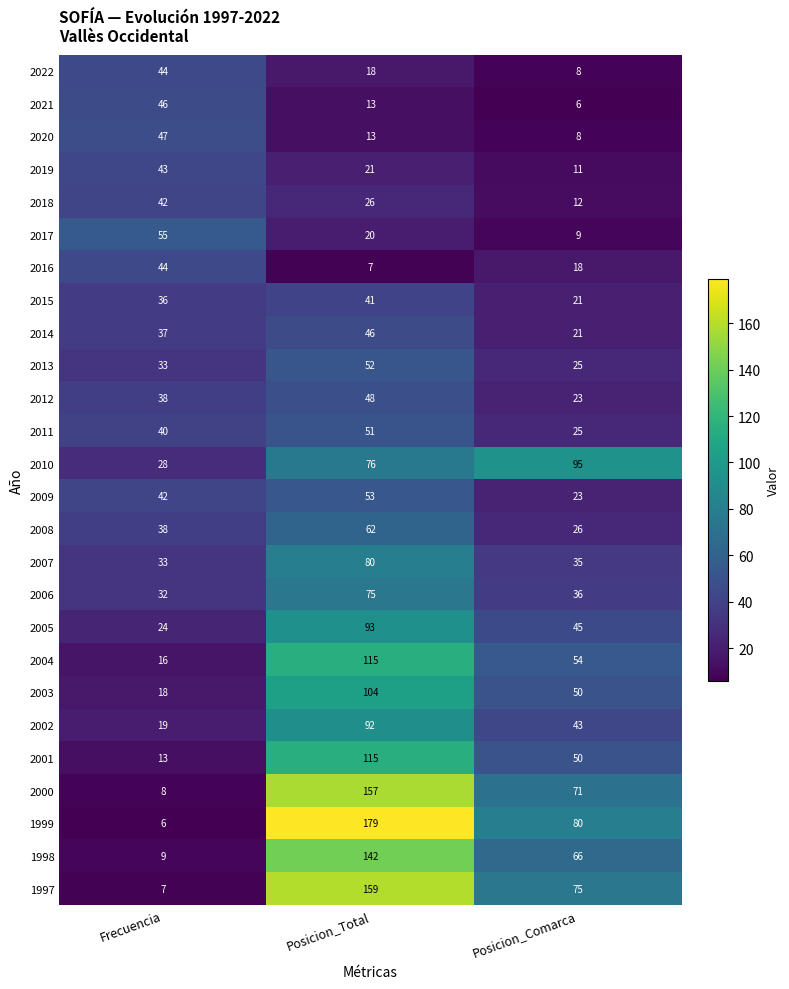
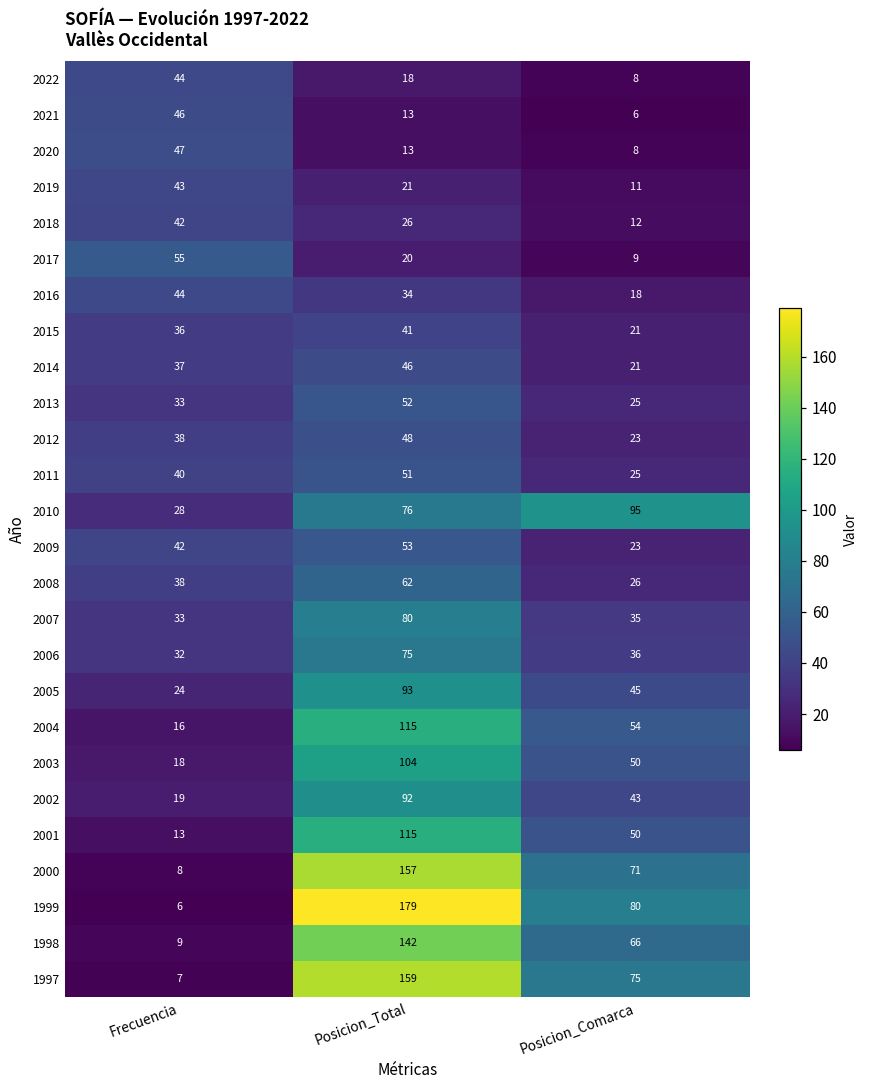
  {
    "2022": {
      "Frecuencia": 44,
      "Posicion_Total": 18,
      "Posicion_Comarca": 8
    },
    "2021": {
      "Frecuencia": 46,
      "Posicion_Total": 13,
      "Posicion_Comarca": 6
    },
    "2020": {
      "Frecuencia": 47,
      "Posicion_Total": 13,
      "Posicion_Comarca": 8
    },
    "2019": {
      "Frecuencia": 43,
      "Posicion_Total": 21,
      "Posicion_Comarca": 11
    },
    "2018": {
      "Frecuencia": 42,
      "Posicion_Total": 26,
      "Posicion_Comarca": 12
    },
    "2017": {
      "Frecuencia": 55,
      "Posicion_Total": 20,
      "Posicion_Comarca": 9
    },
    "2016": {
      "Frecuencia": 44,
-     "Posicion_Total": 7,
+     "Posicion_Total": 34,
      "Posicion_Comarca": 18
    },
    "2015": {
      "Frecuencia": 36,
      "Posicion_Total": 41,
      "Posicion_Comarca": 21
    },
    "2014": {
      "Frecuencia": 37,
      "Posicion_Total": 46,
      "Posicion_Comarca": 21
    },
    "2013": {
      "Frecuencia": 33,
      "Posicion_Total": 52,
      "Posicion_Comarca": 25
    },
    "2012": {
      "Frecuencia": 38,
      "Posicion_Total": 48,
      "Posicion_Comarca": 23
    },
    "2011": {
      "Frecuencia": 40,
      "Posicion_Total": 51,
      "Posicion_Comarca": 25
    },
    "2010": {
      "Frecuencia": 28,
      "Posicion_Total": 76,
      "Posicion_Comarca": 95
    },
    "2009": {
      "Frecuencia": 42,
      "Posicion_Total": 53,
      "Posicion_Comarca": 23
    },
    "2008": {
      "Frecuencia": 38,
      "Posicion_Total": 62,
      "Posicion_Comarca": 26
    },
    "2007": {
      "Frecuencia": 33,
      "Posicion_Total": 80,
      "Posicion_Comarca": 35
    },
    "2006": {
      "Frecuencia": 32,
      "Posicion_Total": 75,
      "Posicion_Comarca": 36
    },
    "2005": {
      "Frecuencia": 24,
      "Posicion_Total": 93,
      "Posicion_Comarca": 45
    },
    "2004": {
      "Frecuencia": 16,
      "Posicion_Total": 115,
      "Posicion_Comarca": 54
    },
    "2003": {
      "Frecuencia": 18,
      "Posicion_Total": 104,
      "Posicion_Comarca": 50
    },
    "2002": {
      "Frecuencia": 19,
      "Posicion_Total": 92,
      "Posicion_Comarca": 43
    },
    "2001": {
      "Frecuencia": 13,
      "Posicion_Total": 115,
      "Posicion_Comarca": 50
    },
    "2000": {
      "Frecuencia": 8,
      "Posicion_Total": 157,
      "Posicion_Comarca": 71
    },
    "1999": {
      "Frecuencia": 6,
      "Posicion_Total": 179,
      "Posicion_Comarca": 80
    },
    "1998": {
      "Frecuencia": 9,
      "Posicion_Total": 142,
      "Posicion_Comarca": 66
    },
    "1997": {
      "Frecuencia": 7,
      "Posicion_Total": 159,
      "Posicion_Comarca": 75
    }
  }
